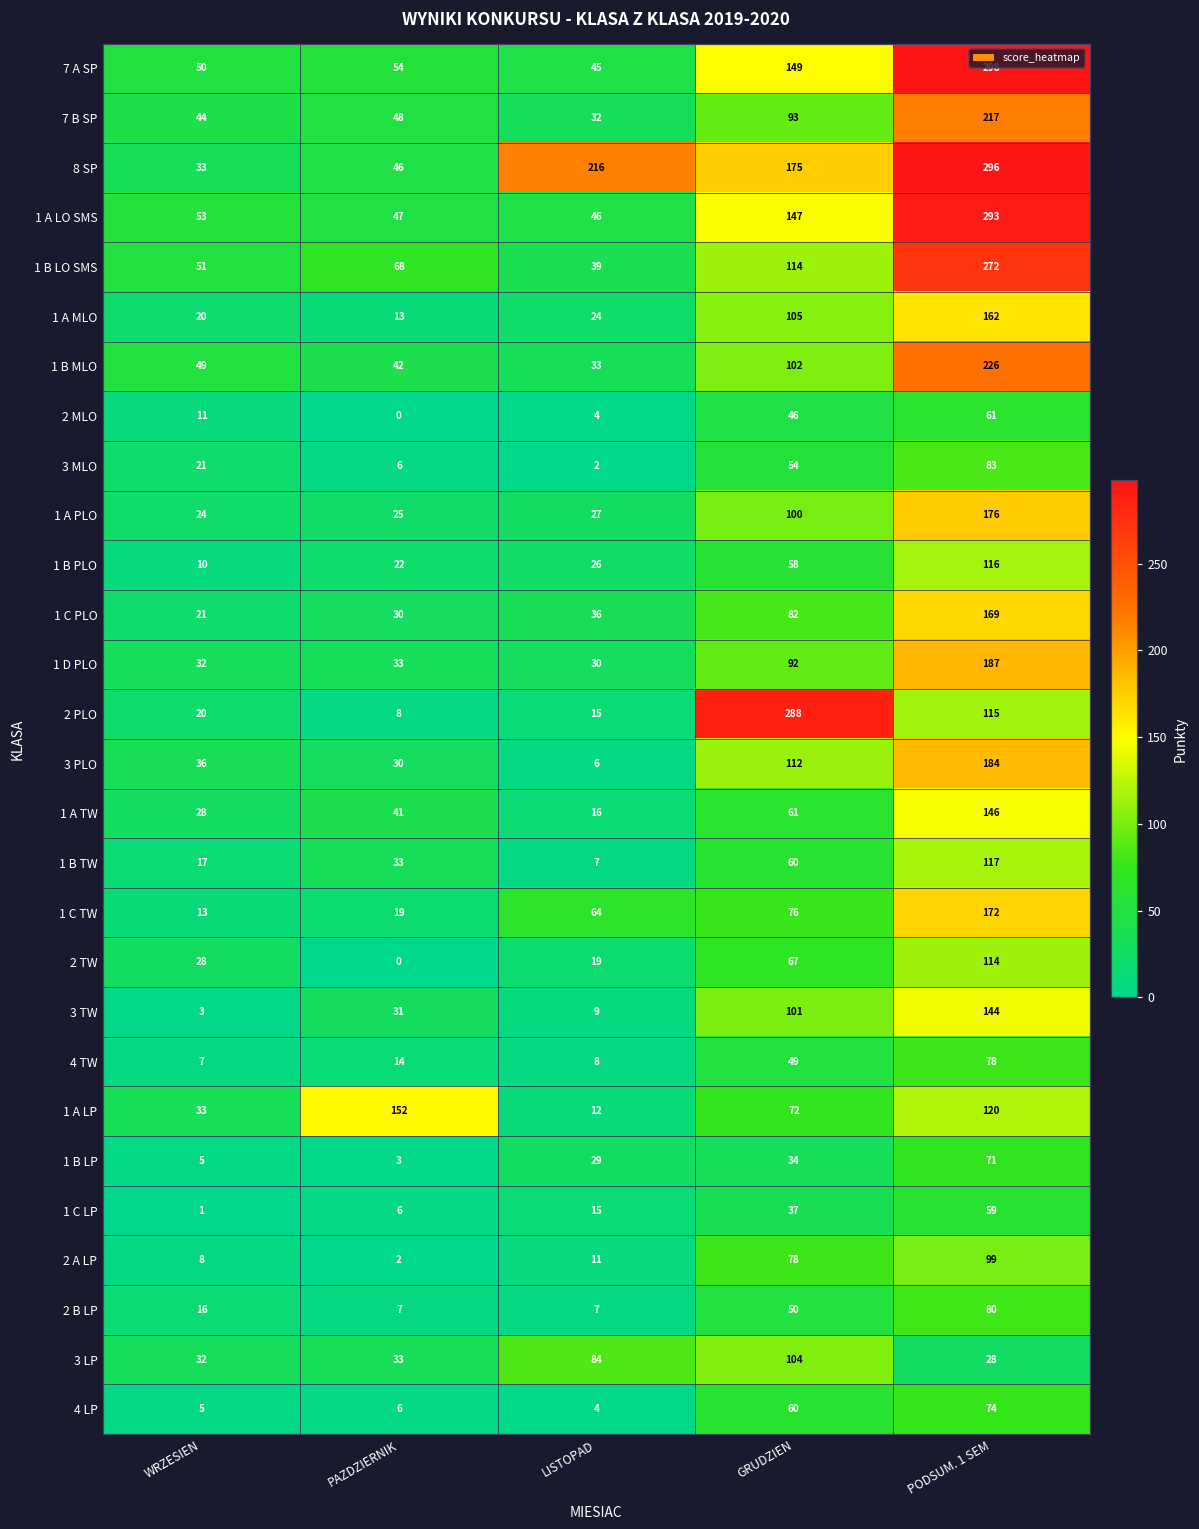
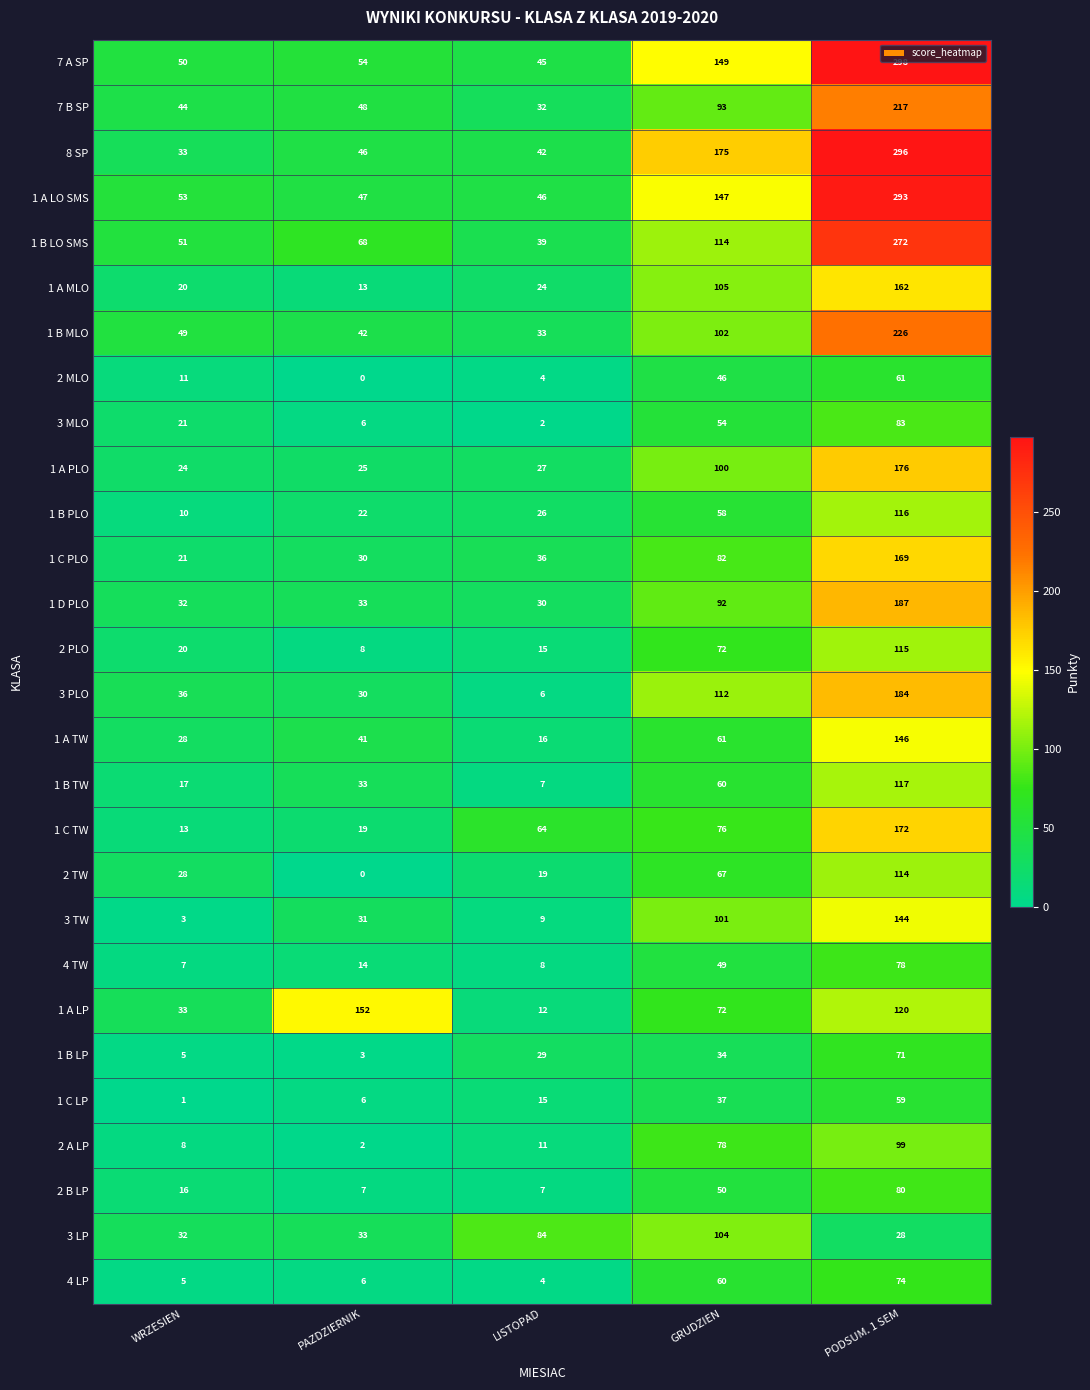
  {
    "7 A SP": {
      "WRZESIEN": 50,
      "PAZDZIERNIK": 54,
      "LISTOPAD": 45,
      "GRUDZIEN": 149
    },
    "7 B SP": {
      "WRZESIEN": 44,
      "PAZDZIERNIK": 48,
      "LISTOPAD": 32,
      "GRUDZIEN": 93,
      "PODSUM. 1 SEM": 217
    },
    "8 SP": {
      "WRZESIEN": 33,
      "PAZDZIERNIK": 46,
-     "LISTOPAD": 216,
+     "LISTOPAD": 42,
      "GRUDZIEN": 175,
      "PODSUM. 1 SEM": 296
    },
    "1 A LO SMS": {
      "WRZESIEN": 53,
      "PAZDZIERNIK": 47,
      "LISTOPAD": 46,
      "GRUDZIEN": 147,
      "PODSUM. 1 SEM": 293
    },
    "1 B LO SMS": {
      "WRZESIEN": 51,
      "PAZDZIERNIK": 68,
      "LISTOPAD": 39,
      "GRUDZIEN": 114,
      "PODSUM. 1 SEM": 272
    },
    "1 A MLO": {
      "WRZESIEN": 20,
      "PAZDZIERNIK": 13,
      "LISTOPAD": 24,
      "GRUDZIEN": 105,
      "PODSUM. 1 SEM": 162
    },
    "1 B MLO": {
      "WRZESIEN": 49,
      "PAZDZIERNIK": 42,
      "LISTOPAD": 33,
      "GRUDZIEN": 102,
      "PODSUM. 1 SEM": 226
    },
    "2 MLO": {
      "WRZESIEN": 11,
      "PAZDZIERNIK": 0,
      "LISTOPAD": 4,
      "GRUDZIEN": 46,
      "PODSUM. 1 SEM": 61
    },
    "3 MLO": {
      "WRZESIEN": 21,
      "PAZDZIERNIK": 6,
      "LISTOPAD": 2,
      "GRUDZIEN": 54,
      "PODSUM. 1 SEM": 83
    },
    "1 A PLO": {
      "WRZESIEN": 24,
      "PAZDZIERNIK": 25,
      "LISTOPAD": 27,
      "GRUDZIEN": 100,
      "PODSUM. 1 SEM": 176
    },
    "1 B PLO": {
      "WRZESIEN": 10,
      "PAZDZIERNIK": 22,
      "LISTOPAD": 26,
      "GRUDZIEN": 58,
      "PODSUM. 1 SEM": 116
    },
    "1 C PLO": {
      "WRZESIEN": 21,
      "PAZDZIERNIK": 30,
      "LISTOPAD": 36,
      "GRUDZIEN": 82,
      "PODSUM. 1 SEM": 169
    },
    "1 D PLO": {
      "WRZESIEN": 32,
      "PAZDZIERNIK": 33,
      "LISTOPAD": 30,
      "GRUDZIEN": 92,
      "PODSUM. 1 SEM": 187
    },
    "2 PLO": {
      "WRZESIEN": 20,
      "PAZDZIERNIK": 8,
      "LISTOPAD": 15,
-     "GRUDZIEN": 288,
+     "GRUDZIEN": 72,
      "PODSUM. 1 SEM": 115
    },
    "3 PLO": {
      "WRZESIEN": 36,
      "PAZDZIERNIK": 30,
      "LISTOPAD": 6,
      "GRUDZIEN": 112,
      "PODSUM. 1 SEM": 184
    },
    "1 A TW": {
      "WRZESIEN": 28,
      "PAZDZIERNIK": 41,
      "LISTOPAD": 16,
      "GRUDZIEN": 61,
      "PODSUM. 1 SEM": 146
    },
    "1 B TW": {
      "WRZESIEN": 17,
      "PAZDZIERNIK": 33,
      "LISTOPAD": 7,
      "GRUDZIEN": 60,
      "PODSUM. 1 SEM": 117
    },
    "1 C TW": {
      "WRZESIEN": 13,
      "PAZDZIERNIK": 19,
      "LISTOPAD": 64,
      "GRUDZIEN": 76,
      "PODSUM. 1 SEM": 172
    },
    "2 TW": {
      "WRZESIEN": 28,
      "PAZDZIERNIK": 0,
      "LISTOPAD": 19,
      "GRUDZIEN": 67,
      "PODSUM. 1 SEM": 114
    },
    "3 TW": {
      "WRZESIEN": 3,
      "PAZDZIERNIK": 31,
      "LISTOPAD": 9,
      "GRUDZIEN": 101,
      "PODSUM. 1 SEM": 144
    },
    "4 TW": {
      "WRZESIEN": 7,
      "PAZDZIERNIK": 14,
      "LISTOPAD": 8,
      "GRUDZIEN": 49,
      "PODSUM. 1 SEM": 78
    },
    "1 A LP": {
      "WRZESIEN": 33,
      "PAZDZIERNIK": 152,
      "LISTOPAD": 12,
      "GRUDZIEN": 72,
      "PODSUM. 1 SEM": 120
    },
    "1 B LP": {
      "WRZESIEN": 5,
      "PAZDZIERNIK": 3,
      "LISTOPAD": 29,
      "GRUDZIEN": 34,
      "PODSUM. 1 SEM": 71
    },
    "1 C LP": {
      "WRZESIEN": 1,
      "PAZDZIERNIK": 6,
      "LISTOPAD": 15,
      "GRUDZIEN": 37,
      "PODSUM. 1 SEM": 59
    },
    "2 A LP": {
      "WRZESIEN": 8,
      "PAZDZIERNIK": 2,
      "LISTOPAD": 11,
      "GRUDZIEN": 78,
      "PODSUM. 1 SEM": 99
    },
    "2 B LP": {
      "WRZESIEN": 16,
      "PAZDZIERNIK": 7,
      "LISTOPAD": 7,
      "GRUDZIEN": 50,
      "PODSUM. 1 SEM": 80
    },
    "3 LP": {
      "WRZESIEN": 32,
      "PAZDZIERNIK": 33,
      "LISTOPAD": 84,
      "GRUDZIEN": 104,
      "PODSUM. 1 SEM": 28
    },
    "4 LP": {
      "WRZESIEN": 5,
      "PAZDZIERNIK": 6,
      "LISTOPAD": 4,
      "GRUDZIEN": 60,
      "PODSUM. 1 SEM": 74
    }
  }
